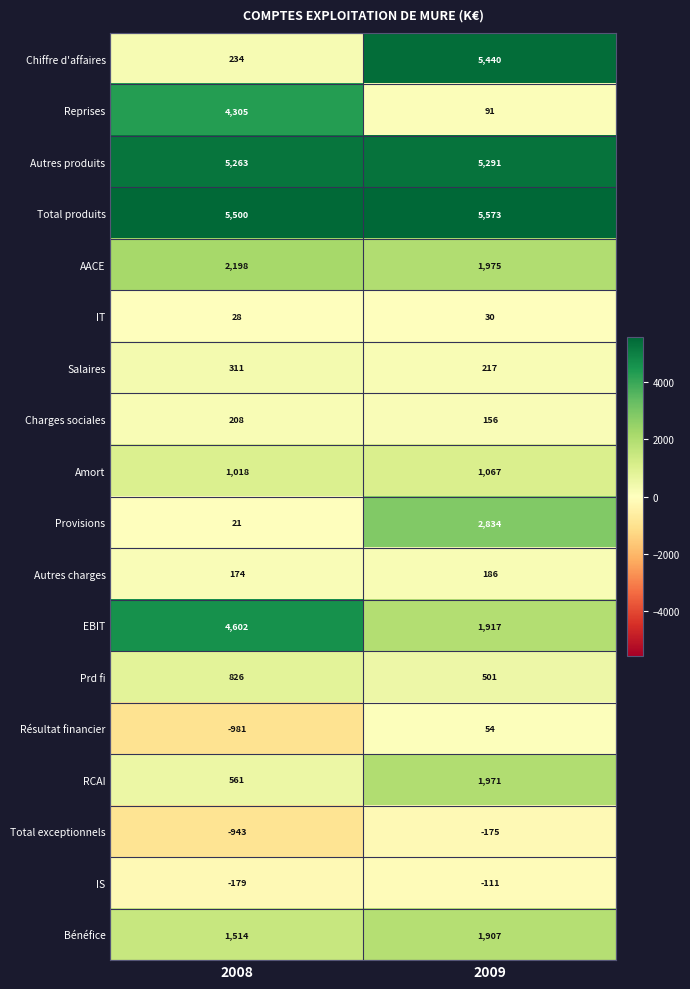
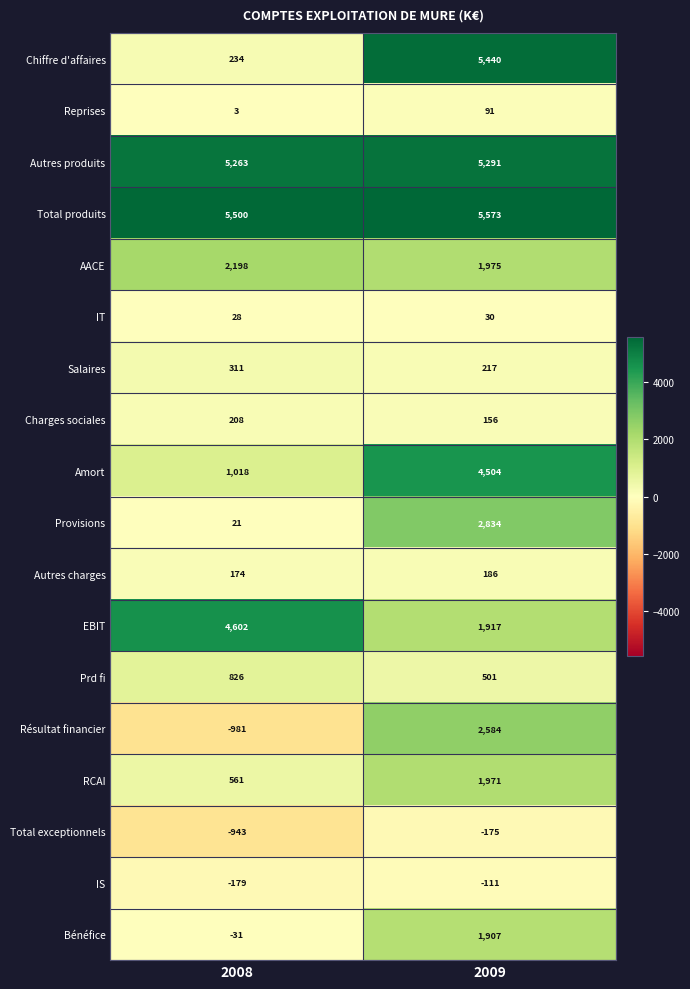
  {
    "Chiffre d'affaires": {
      "2008": "234",
      "2009": "5,440"
    },
    "Reprises": {
-     "2008": "4,305",
+     "2008": "3",
      "2009": "91"
    },
    "Autres produits": {
      "2008": "5,263",
      "2009": "5,291"
    },
    "Total produits": {
      "2008": "5,500",
      "2009": "5,573"
    },
    "AACE": {
      "2008": "2,198",
      "2009": "1,975"
    },
    "IT": {
      "2008": "28",
      "2009": "30"
    },
    "Salaires": {
      "2008": "311",
      "2009": "217"
    },
    "Charges sociales": {
      "2008": "208",
      "2009": "156"
    },
    "Amort": {
      "2008": "1,018",
-     "2009": "1,067"
+     "2009": "4,504"
    },
    "Provisions": {
      "2008": "21",
      "2009": "2,834"
    },
    "Autres charges": {
      "2008": "174",
      "2009": "186"
    },
    "EBIT": {
      "2008": "4,602",
      "2009": "1,917"
    },
    "Prd fi": {
      "2008": "826",
      "2009": "501"
    },
    "Résultat financier": {
      "2008": "-981",
-     "2009": "54"
+     "2009": "2,584"
    },
    "RCAI": {
      "2008": "561",
      "2009": "1,971"
    },
    "Total exceptionnels": {
      "2008": "-943",
      "2009": "-175"
    },
    "IS": {
      "2008": "-179",
      "2009": "-111"
    },
    "Bénéfice": {
-     "2008": "1,514",
+     "2008": "-31",
      "2009": "1,907"
    }
  }
